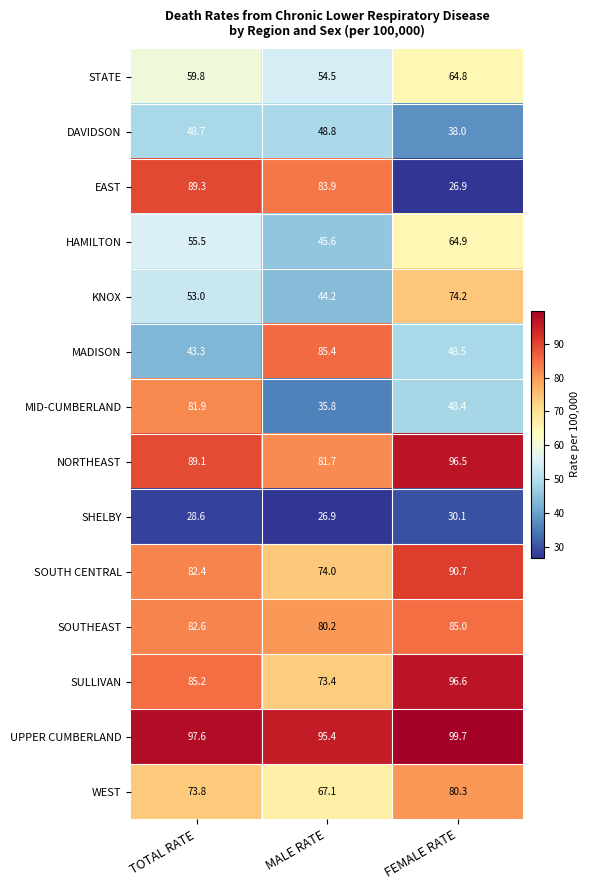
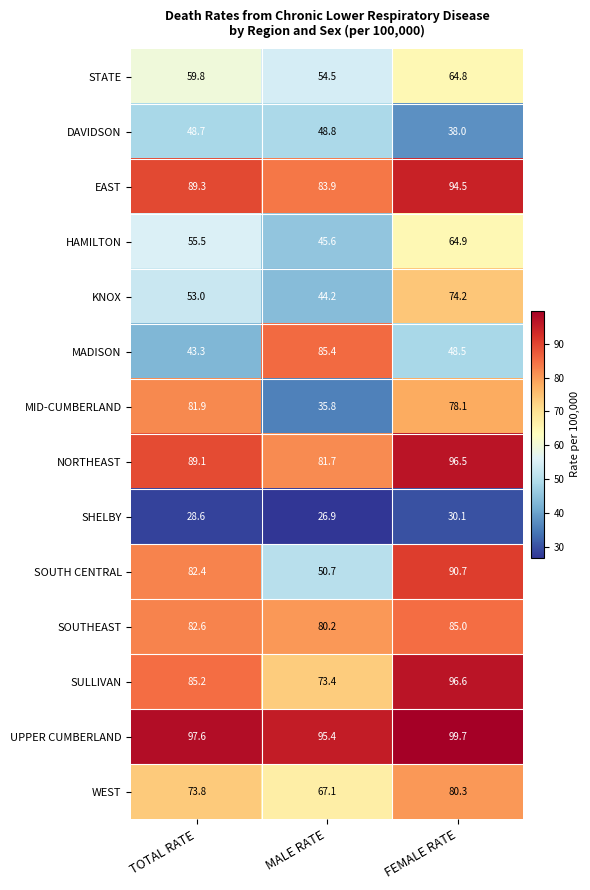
  {
    "STATE": {
      "TOTAL RATE": 59.8,
      "MALE RATE": 54.5,
      "FEMALE RATE": 64.8
    },
    "DAVIDSON": {
      "TOTAL RATE": 48.7,
      "MALE RATE": 48.8,
      "FEMALE RATE": 38.0
    },
    "EAST": {
      "TOTAL RATE": 89.3,
      "MALE RATE": 83.9,
-     "FEMALE RATE": 26.9
+     "FEMALE RATE": 94.5
    },
    "HAMILTON": {
      "TOTAL RATE": 55.5,
      "MALE RATE": 45.6,
      "FEMALE RATE": 64.9
    },
    "KNOX": {
      "TOTAL RATE": 53.0,
      "MALE RATE": 44.2,
      "FEMALE RATE": 74.2
    },
    "MADISON": {
      "TOTAL RATE": 43.3,
      "MALE RATE": 85.4,
      "FEMALE RATE": 48.5
    },
    "MID-CUMBERLAND": {
      "TOTAL RATE": 81.9,
      "MALE RATE": 35.8,
-     "FEMALE RATE": 48.4
+     "FEMALE RATE": 78.1
    },
    "NORTHEAST": {
      "TOTAL RATE": 89.1,
      "MALE RATE": 81.7,
      "FEMALE RATE": 96.5
    },
    "SHELBY": {
      "TOTAL RATE": 28.6,
      "MALE RATE": 26.9,
      "FEMALE RATE": 30.1
    },
    "SOUTH CENTRAL": {
      "TOTAL RATE": 82.4,
-     "MALE RATE": 74.0,
+     "MALE RATE": 50.7,
      "FEMALE RATE": 90.7
    },
    "SOUTHEAST": {
      "TOTAL RATE": 82.6,
      "MALE RATE": 80.2,
      "FEMALE RATE": 85.0
    },
    "SULLIVAN": {
      "TOTAL RATE": 85.2,
      "MALE RATE": 73.4,
      "FEMALE RATE": 96.6
    },
    "UPPER CUMBERLAND": {
      "TOTAL RATE": 97.6,
      "MALE RATE": 95.4,
      "FEMALE RATE": 99.7
    },
    "WEST": {
      "TOTAL RATE": 73.8,
      "MALE RATE": 67.1,
      "FEMALE RATE": 80.3
    }
  }
